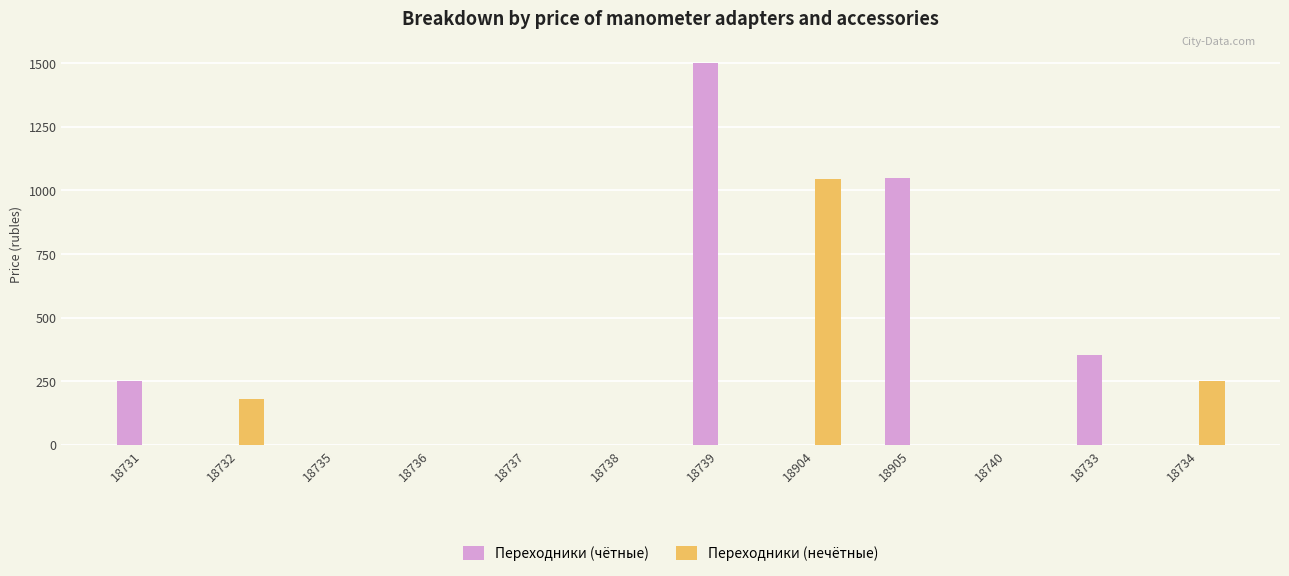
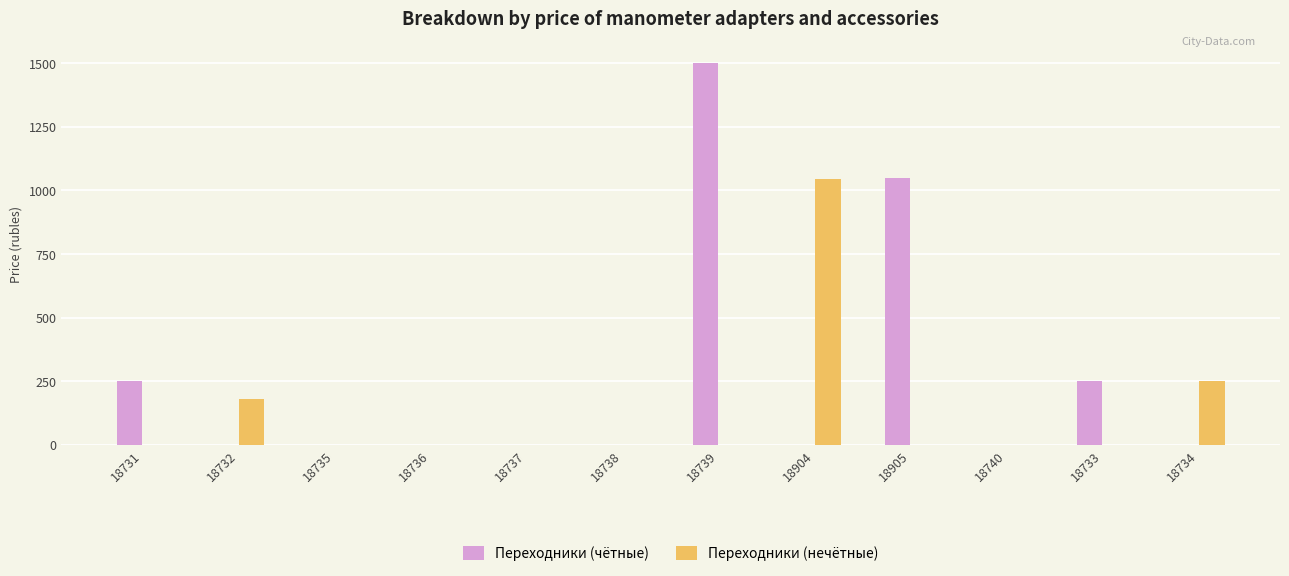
  {
    "Переходники (чётные)": {
      "18731": 250,
      "18732": 0,
      "18735": 0,
      "18736": 0,
      "18737": 0,
      "18738": 0,
      "18739": 1500,
      "18904": 0,
      "18905": 1050,
      "18740": 0,
-     "18733": 350,
+     "18733": 250,
      "18734": 0
    },
    "Переходники (нечётные)": {
      "18731": 0,
      "18732": 180,
      "18735": 0,
      "18736": 0,
      "18737": 0,
      "18738": 0,
      "18739": 0,
      "18904": 1040,
      "18905": 0,
      "18740": 0,
      "18733": 0,
      "18734": 250
    }
  }
